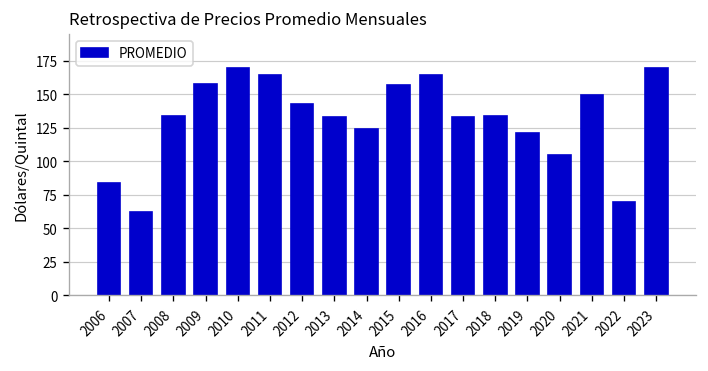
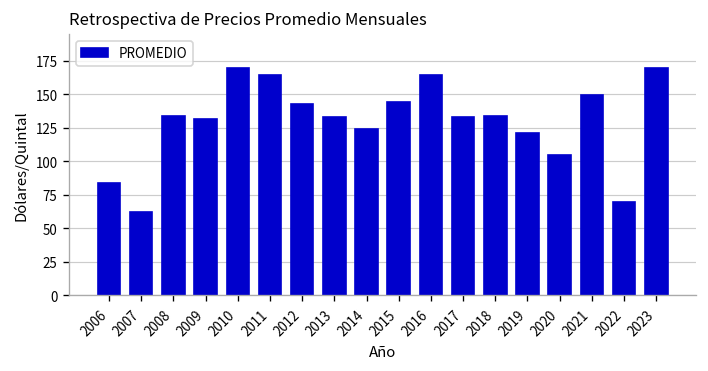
  {
    "2006": 84,
    "2007": 62,
    "2008": 134,
-   "2009": 158,
+   "2009": 132,
    "2010": 169,
    "2011": 165,
    "2012": 143,
    "2013": 133,
    "2014": 124,
-   "2015": 157,
+   "2015": 144,
    "2016": 164,
    "2017": 133,
    "2018": 134,
    "2019": 121,
    "2020": 105,
    "2021": 149,
    "2022": 69,
    "2023": 169
  }
